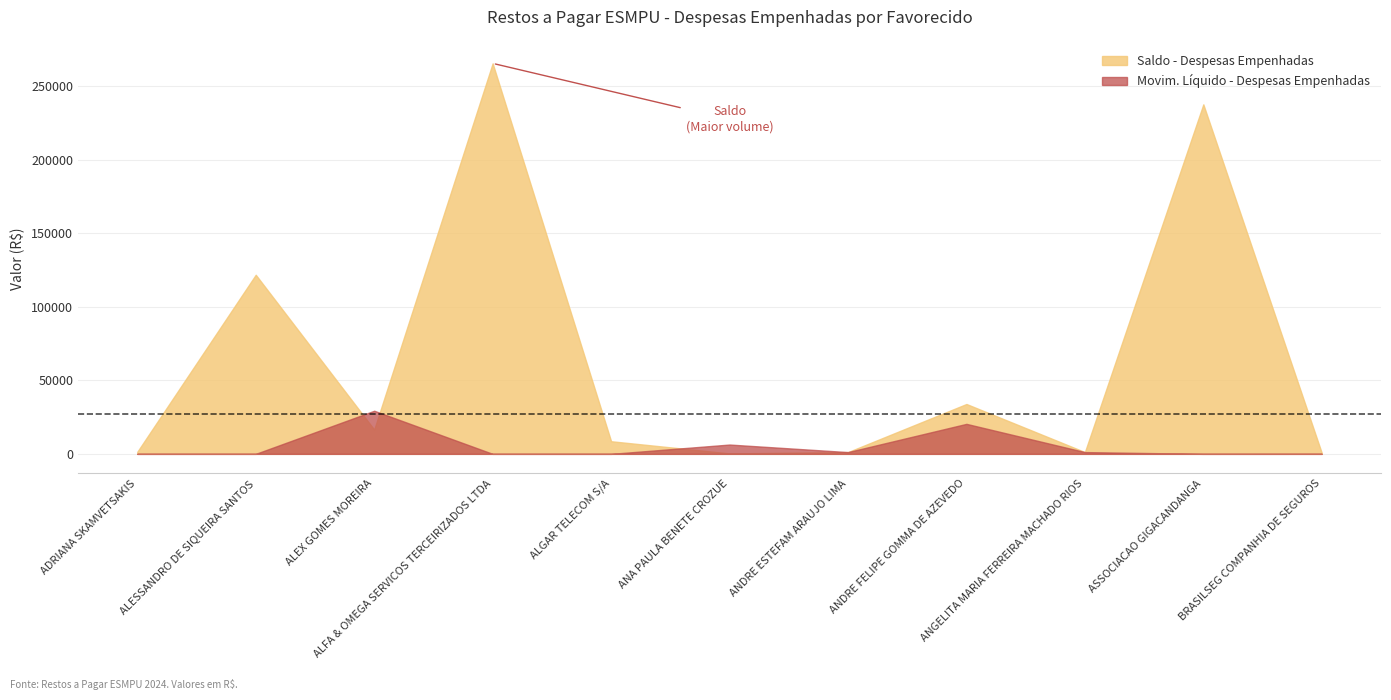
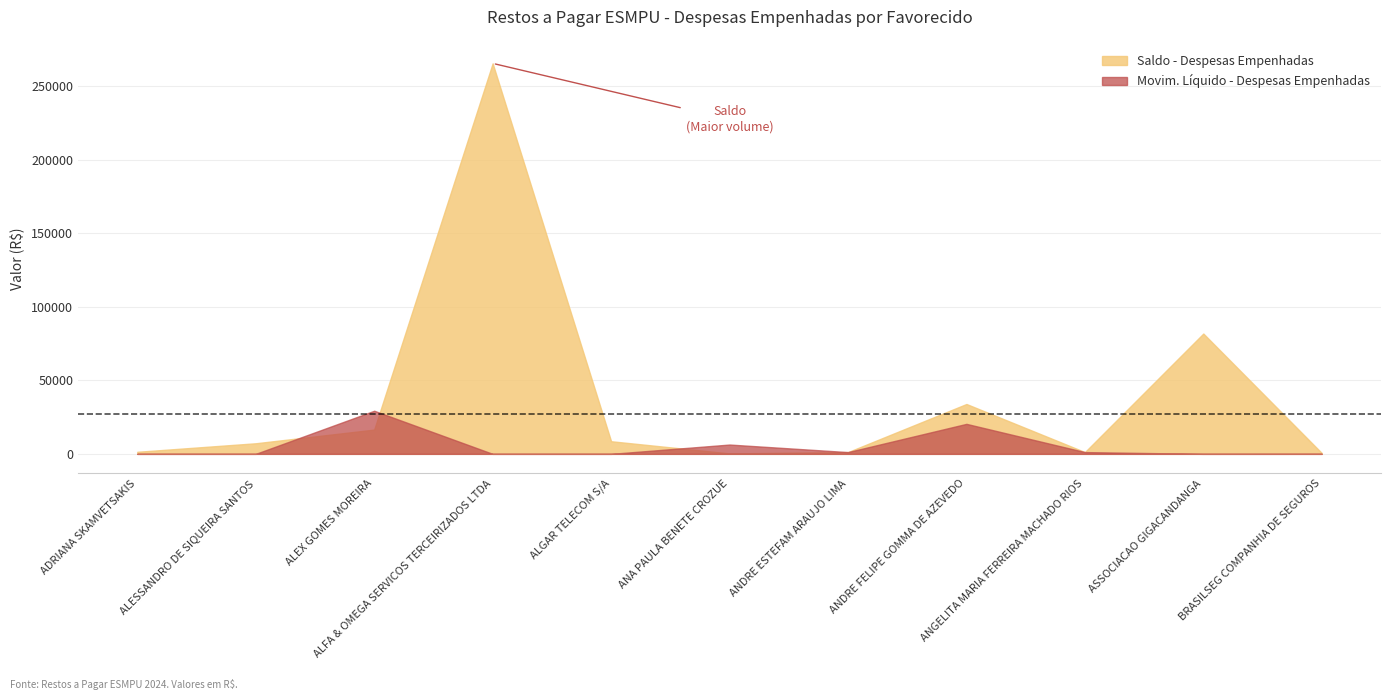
  {
    "Saldo - Despesas Empenhadas": {
-     "ALESSANDRO DE SIQUEIRA SANTOS": 122000,
+     "ALESSANDRO DE SIQUEIRA SANTOS": 7000,
      "ALEX GOMES MOREIRA": 17000,
      "ALFA & OMEGA SERVICOS TERCEIRIZADOS LTDA": 266000,
      "ALGAR TELECOM S/A": 9000,
      "ANDRE FELIPE GOMMA DE AZEVEDO": 34000,
-     "ASSOCIACAO GIGACANDANGA": 238000
+     "ASSOCIACAO GIGACANDANGA": 82000
    },
    "Movim. Líquido - Despesas Empenhadas": {
      "ALESSANDRO DE SIQUEIRA SANTOS": 0,
      "ALEX GOMES MOREIRA": 29000,
      "ALFA & OMEGA SERVICOS TERCEIRIZADOS LTDA": 0,
      "ALGAR TELECOM S/A": 0,
      "ANA PAULA BENETE CROZUE": 6000,
      "ANDRE FELIPE GOMMA DE AZEVEDO": 20000,
      "ASSOCIACAO GIGACANDANGA": 0
    }
  }
